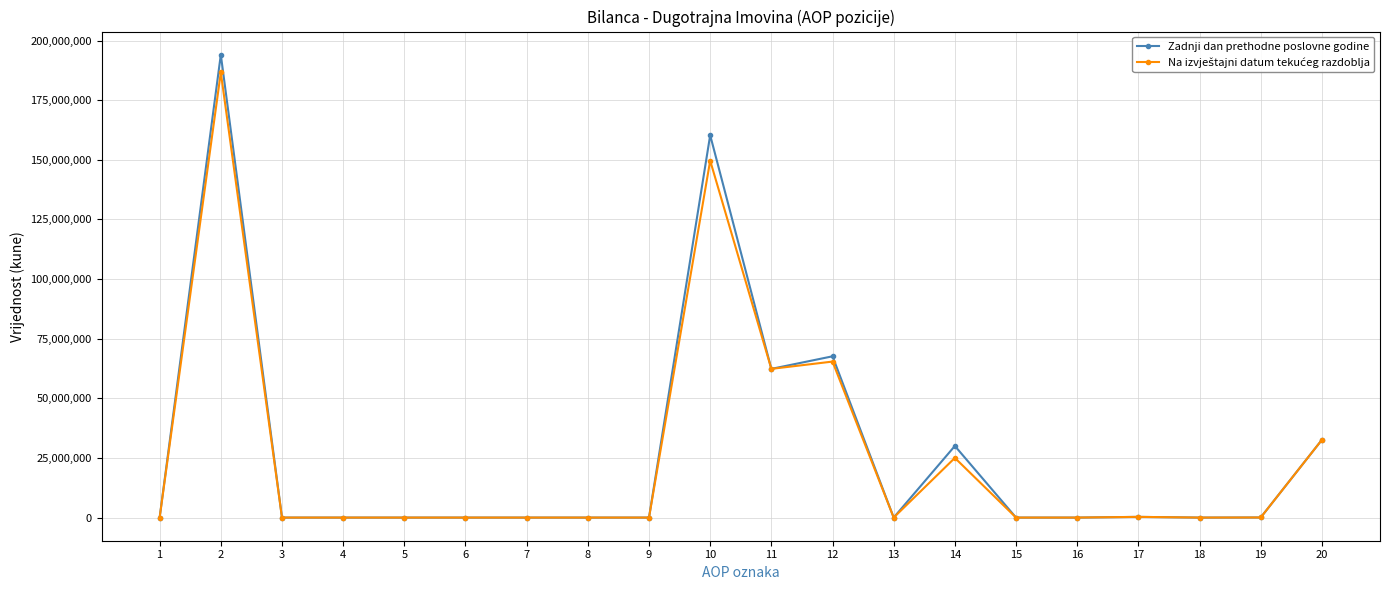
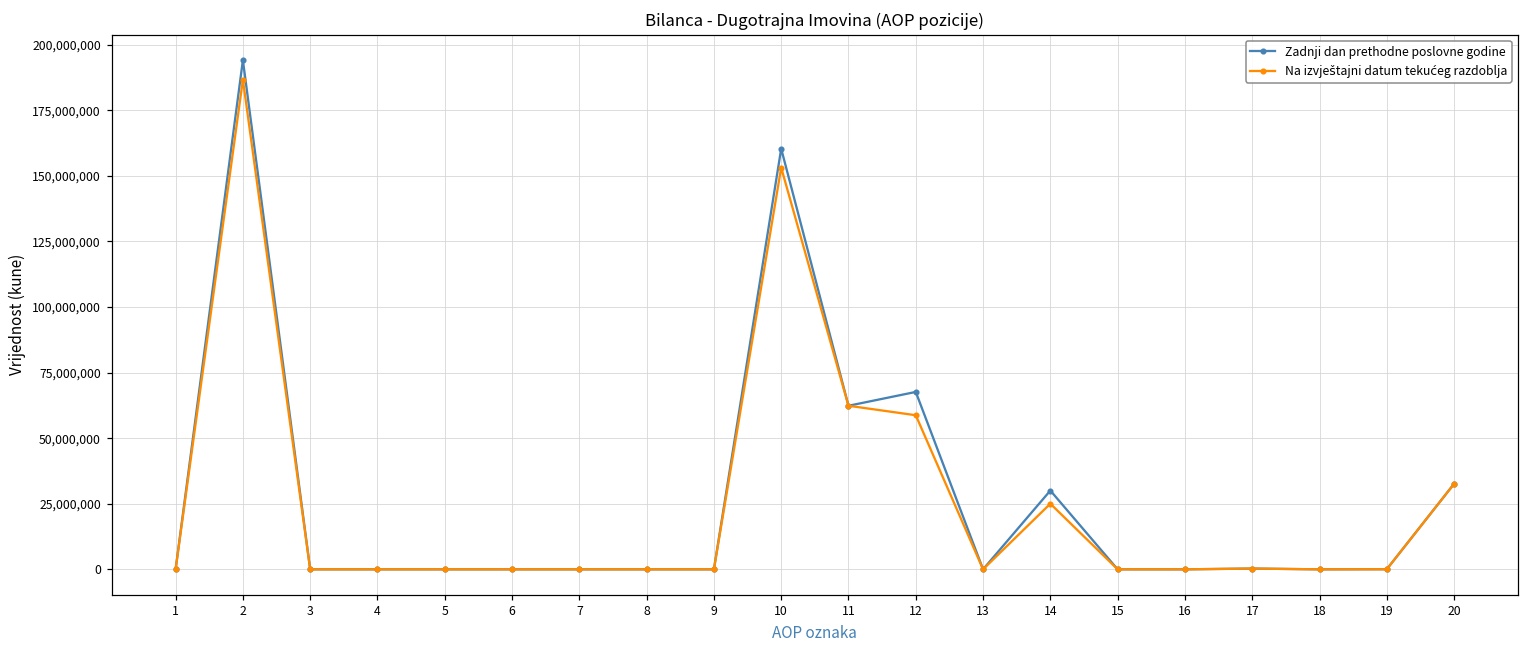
  {
    "Zadnji dan prethodne poslovne godine": {
      "2": "194,000,000",
      "10": "160,000,000",
      "12": "68,000,000",
      "14": "30,000,000"
    },
    "Na izvještajni datum tekućeg razdoblja": {
      "2": "187,000,000",
-     "10": "150,000,000",
-     "12": "65,000,000",
+     "10": "153,000,000",
+     "12": "59,000,000",
      "14": "25,000,000"
    }
  }
